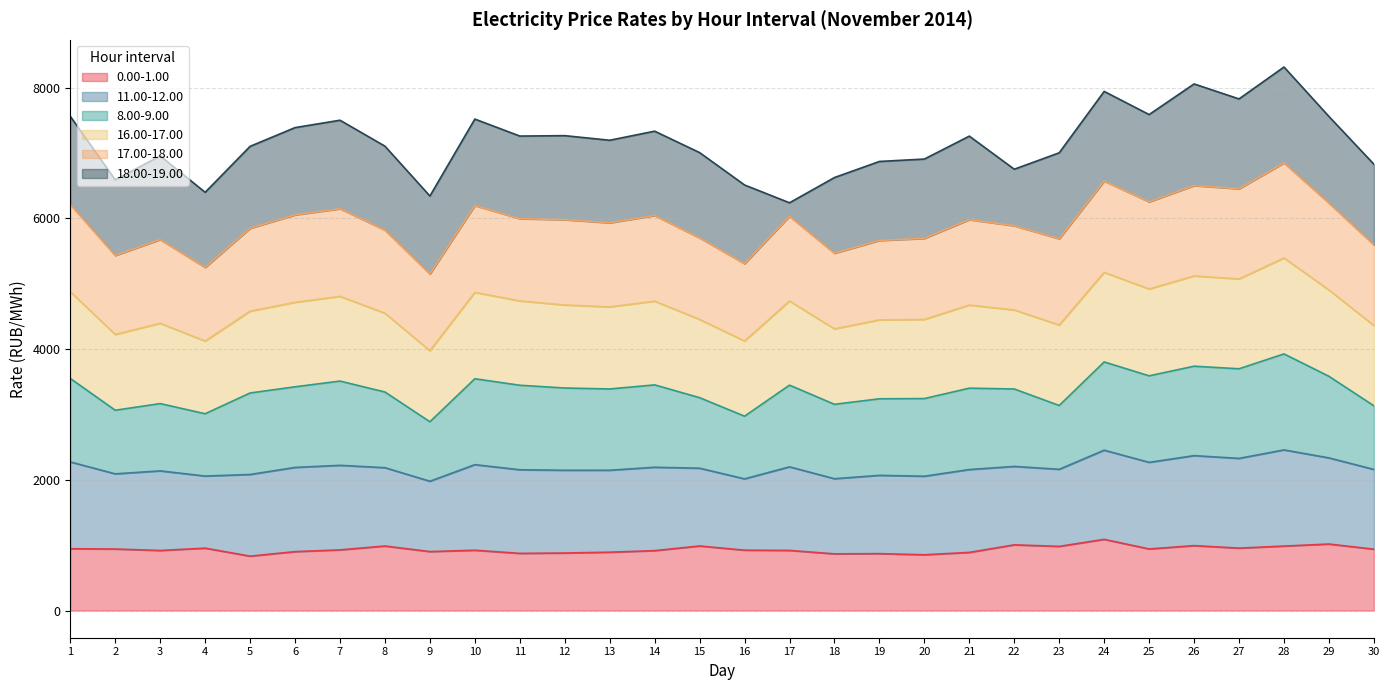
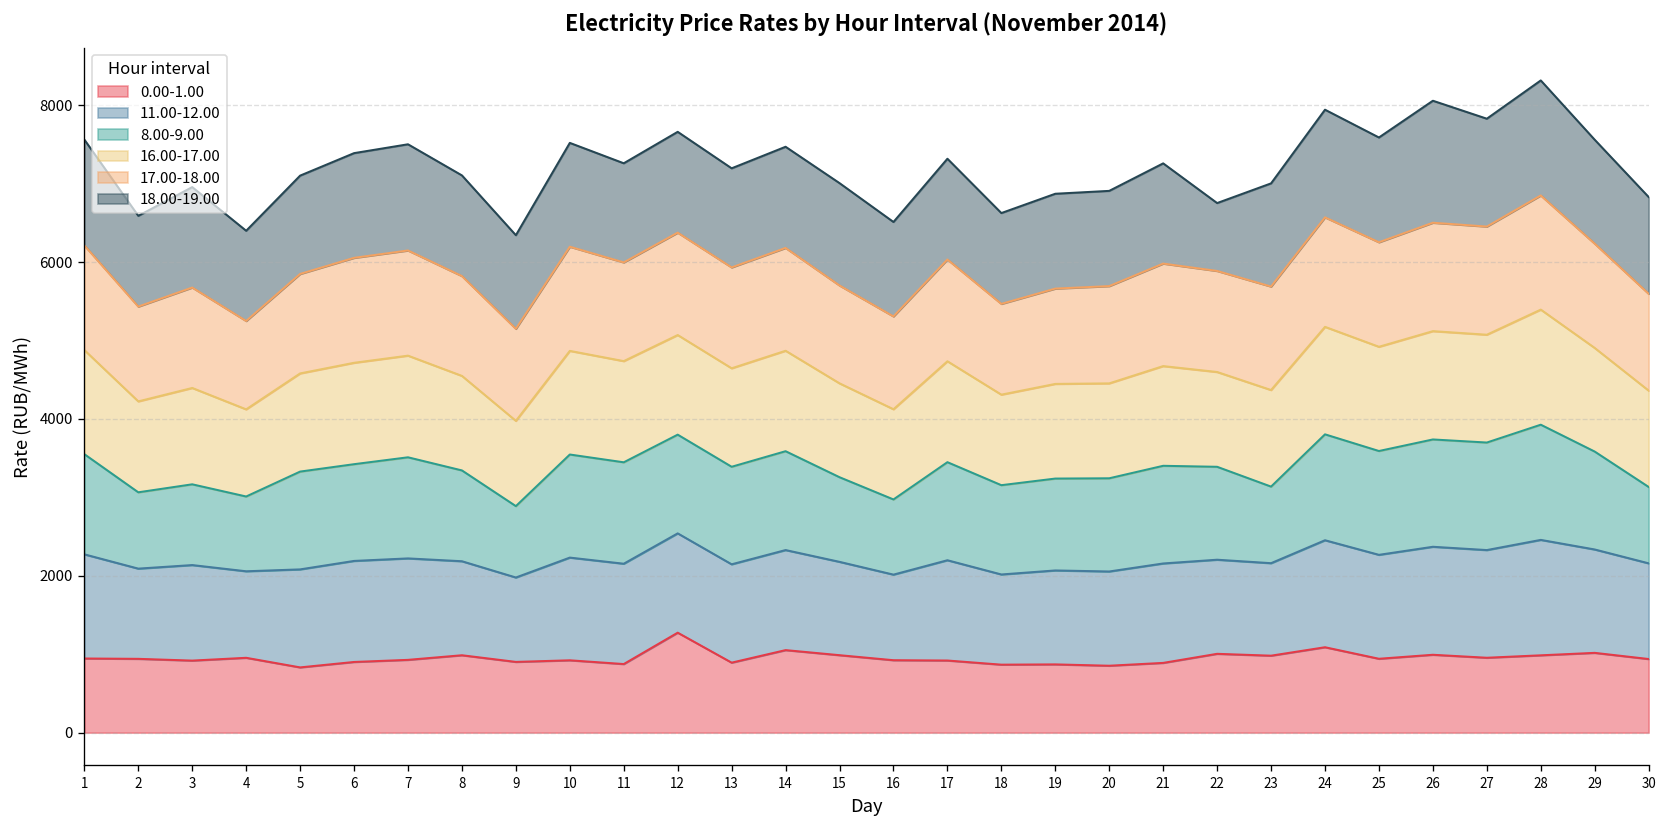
  {
    "0.00-1.00": {
      "1": 900,
      "2": 900,
      "3": 900,
      "4": 1000,
      "5": 800,
      "6": 900,
      "7": 900,
      "8": 1000,
      "9": 900,
      "10": 900,
      "11": 900,
-     "12": 900,
+     "12": 1300,
      "13": 900,
-     "14": 900,
+     "14": 1100,
      "15": 1000,
      "16": 900,
      "17": 900,
      "18": 900,
      "19": 900,
      "20": 900,
      "21": 900,
      "22": 1000,
      "23": 1000,
      "24": 1100,
      "25": 900,
      "26": 1000,
      "27": 1000,
      "28": 1000,
      "29": 1000,
      "30": 900
    },
    "18.00-19.00": {
      "1": 1300,
      "4": 1200,
      "5": 1300,
      "6": 1300,
      "7": 1400,
      "8": 1300,
      "9": 1200,
      "10": 1300,
      "11": 1300,
      "12": 1300,
      "13": 1300,
      "14": 1300,
      "15": 1300,
      "16": 1200,
-     "17": 200,
+     "17": 1300,
      "18": 1200,
      "19": 1200,
      "20": 1200,
      "21": 1300,
      "22": 900,
      "23": 1300,
      "24": 1400,
      "25": 1300,
      "26": 1600,
      "27": 1400,
      "28": 1500,
      "29": 1300,
      "30": 1200
    }
  }
